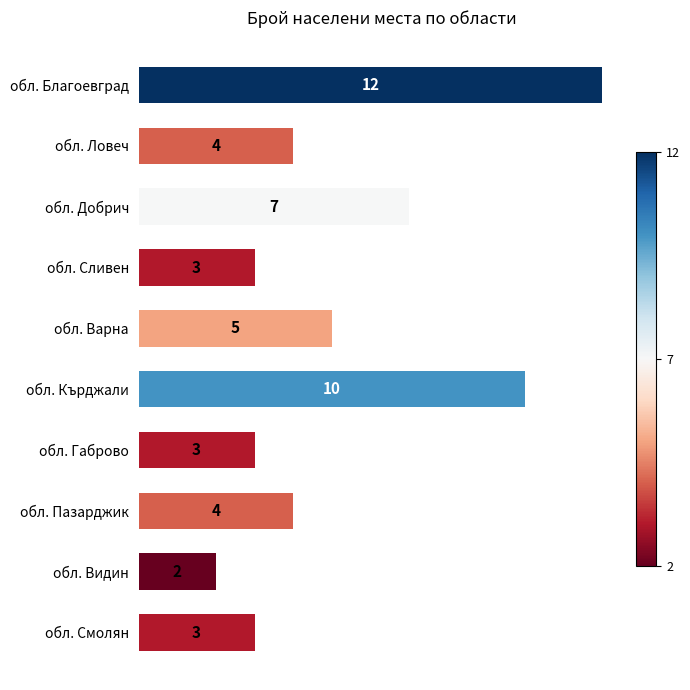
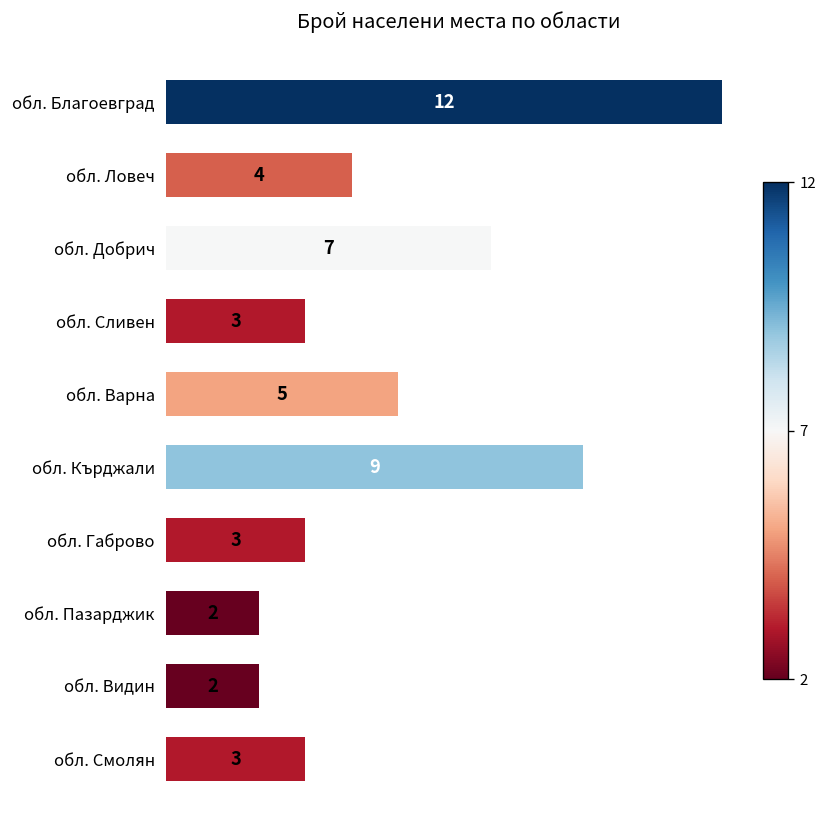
  {
    "обл. Благоевград": 12,
    "обл. Ловеч": 4,
    "обл. Добрич": 7,
    "обл. Сливен": 3,
    "обл. Варна": 5,
-   "обл. Кърджали": 10,
+   "обл. Кърджали": 9,
    "обл. Габрово": 3,
-   "обл. Пазарджик": 4,
+   "обл. Пазарджик": 2,
    "обл. Видин": 2,
    "обл. Смолян": 3
  }
